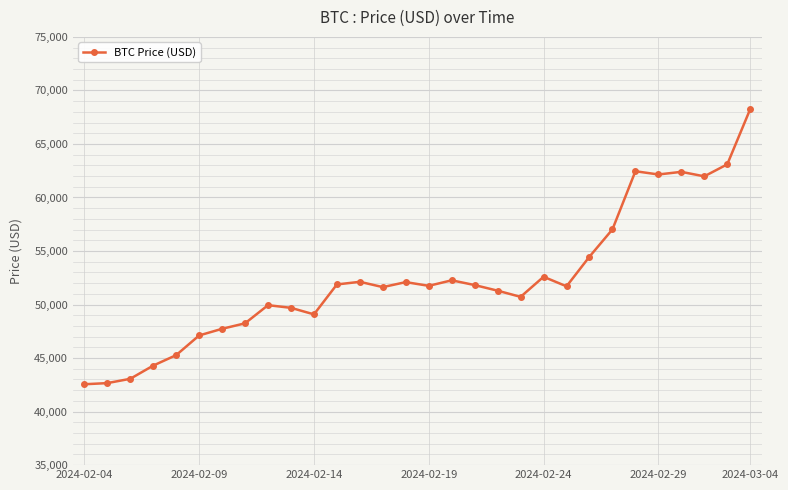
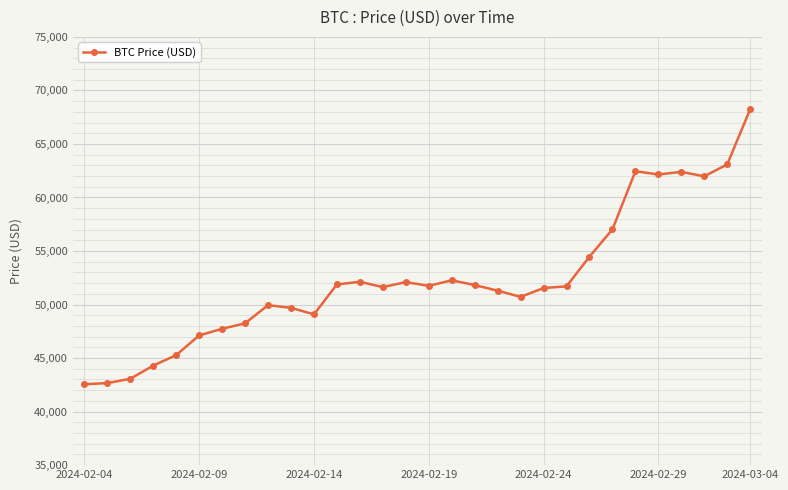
  {
    "2024-02-04": "42,600",
    "2024-02-09": "47,100",
    "2024-02-14": "49,100",
    "2024-02-19": "51,700",
-   "2024-02-24": "52,600",
+   "2024-02-24": "51,500",
    "2024-02-29": "62,100",
    "2024-03-04": "68,300"
  }
